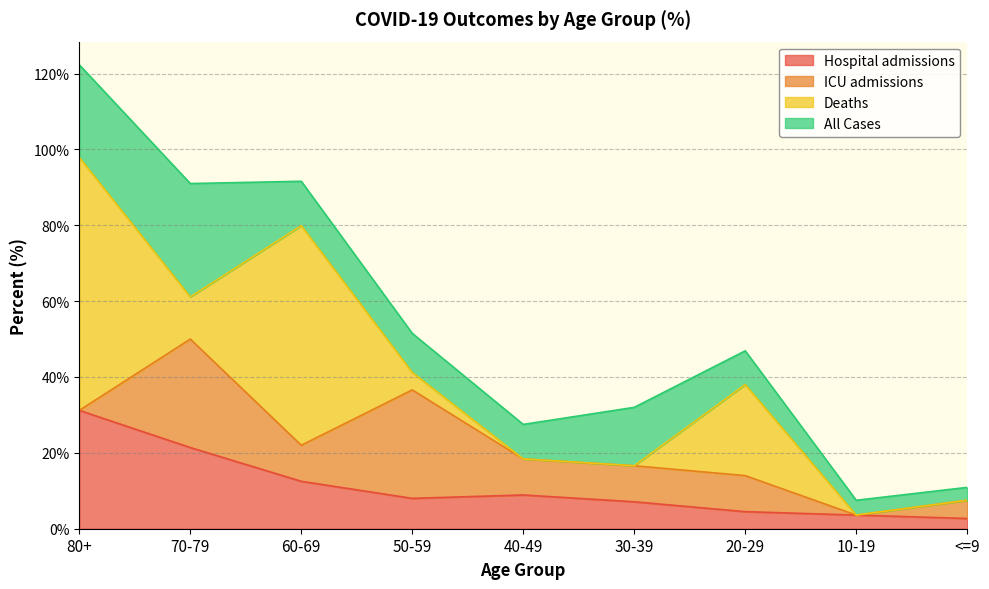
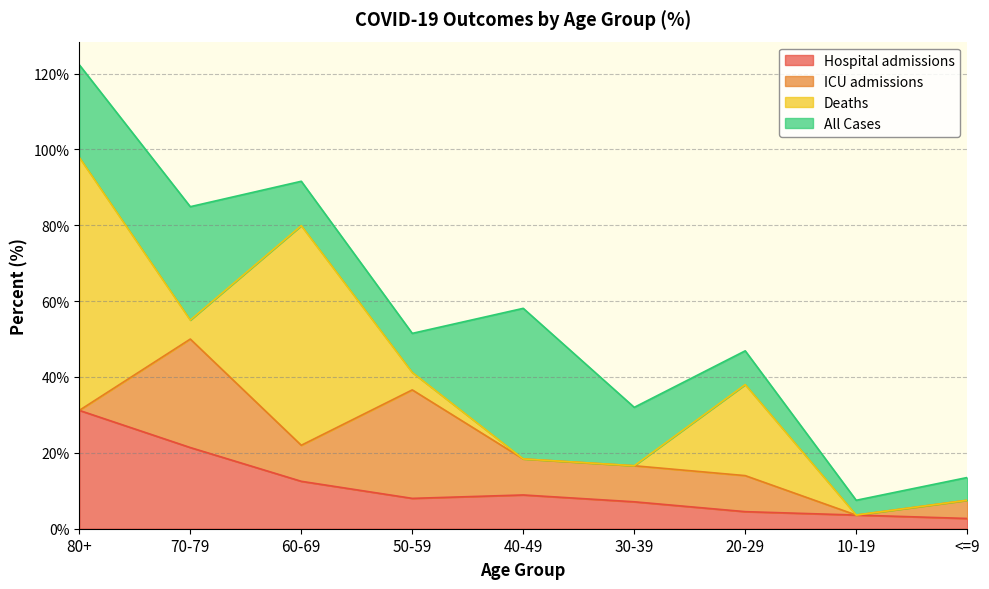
  {
    "Deaths": {
      "80+": "67%",
-     "70-79": "11%",
+     "70-79": "5%",
      "60-69": "58%",
      "50-59": "5%",
      "20-29": "24%"
    },
    "All Cases": {
      "80+": "24%",
      "70-79": "30%",
      "60-69": "12%",
      "50-59": "10%",
-     "40-49": "9%",
+     "40-49": "40%",
      "30-39": "15%",
      "20-29": "9%",
      "10-19": "4%",
-     "<=9": "3%"
+     "<=9": "6%"
    }
  }
